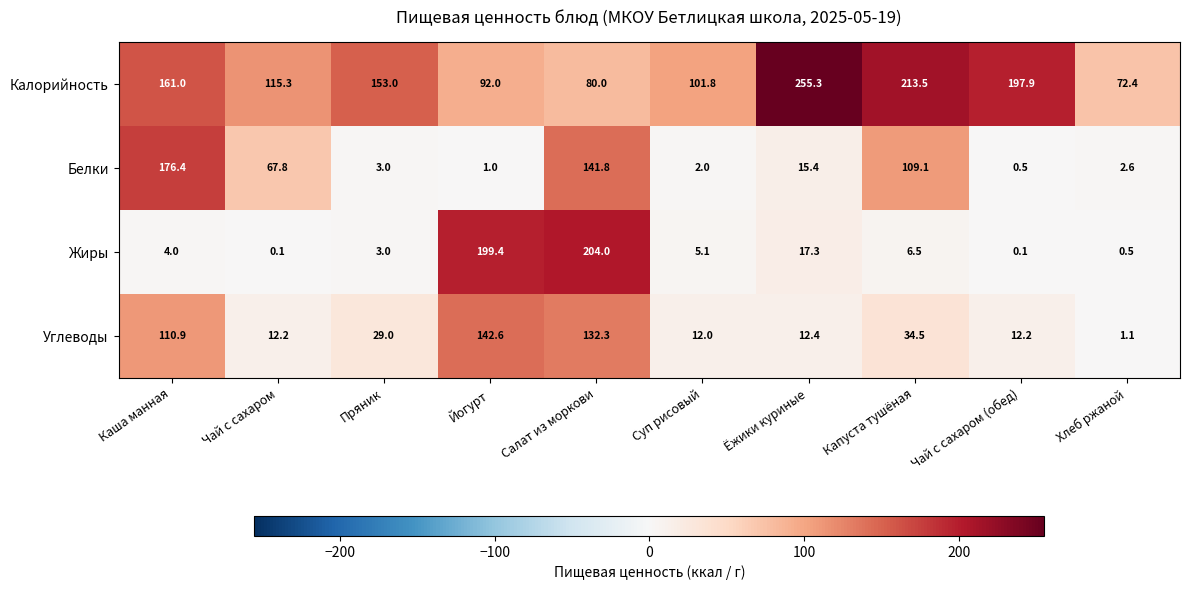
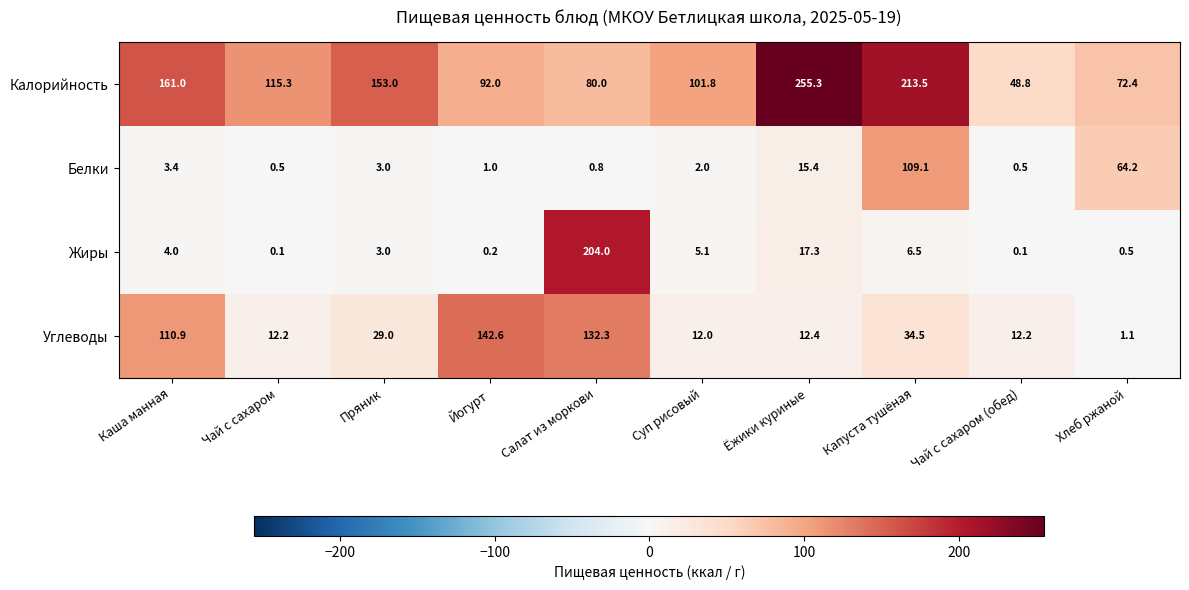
  {
    "Калорийность": {
      "Каша манная": 161.0,
      "Чай с сахаром": 115.3,
      "Пряник": 153.0,
      "Йогурт": 92.0,
      "Салат из моркови": 80.0,
      "Суп рисовый": 101.8,
      "Ёжики куриные": 255.3,
      "Капуста тушёная": 213.5,
-     "Чай с сахаром (обед)": 197.9,
+     "Чай с сахаром (обед)": 48.8,
      "Хлеб ржаной": 72.4
    },
    "Белки": {
-     "Каша манная": 176.4,
-     "Чай с сахаром": 67.8,
+     "Каша манная": 3.4,
+     "Чай с сахаром": 0.5,
      "Пряник": 3.0,
      "Йогурт": 1.0,
-     "Салат из моркови": 141.8,
+     "Салат из моркови": 0.8,
      "Суп рисовый": 2.0,
      "Ёжики куриные": 15.4,
      "Капуста тушёная": 109.1,
      "Чай с сахаром (обед)": 0.5,
-     "Хлеб ржаной": 2.6
+     "Хлеб ржаной": 64.2
    },
    "Жиры": {
      "Каша манная": 4.0,
      "Чай с сахаром": 0.1,
      "Пряник": 3.0,
-     "Йогурт": 199.4,
+     "Йогурт": 0.2,
      "Салат из моркови": 204.0,
      "Суп рисовый": 5.1,
      "Ёжики куриные": 17.3,
      "Капуста тушёная": 6.5,
      "Чай с сахаром (обед)": 0.1,
      "Хлеб ржаной": 0.5
    },
    "Углеводы": {
      "Каша манная": 110.9,
      "Чай с сахаром": 12.2,
      "Пряник": 29.0,
      "Йогурт": 142.6,
      "Салат из моркови": 132.3,
      "Суп рисовый": 12.0,
      "Ёжики куриные": 12.4,
      "Капуста тушёная": 34.5,
      "Чай с сахаром (обед)": 12.2,
      "Хлеб ржаной": 1.1
    }
  }
